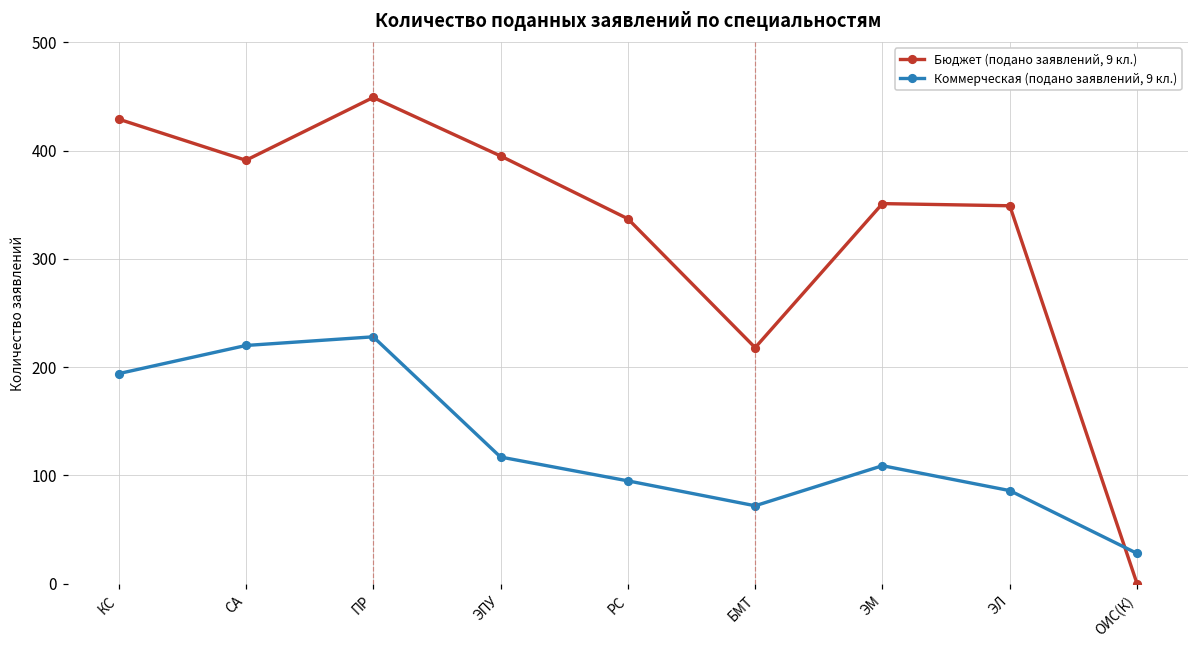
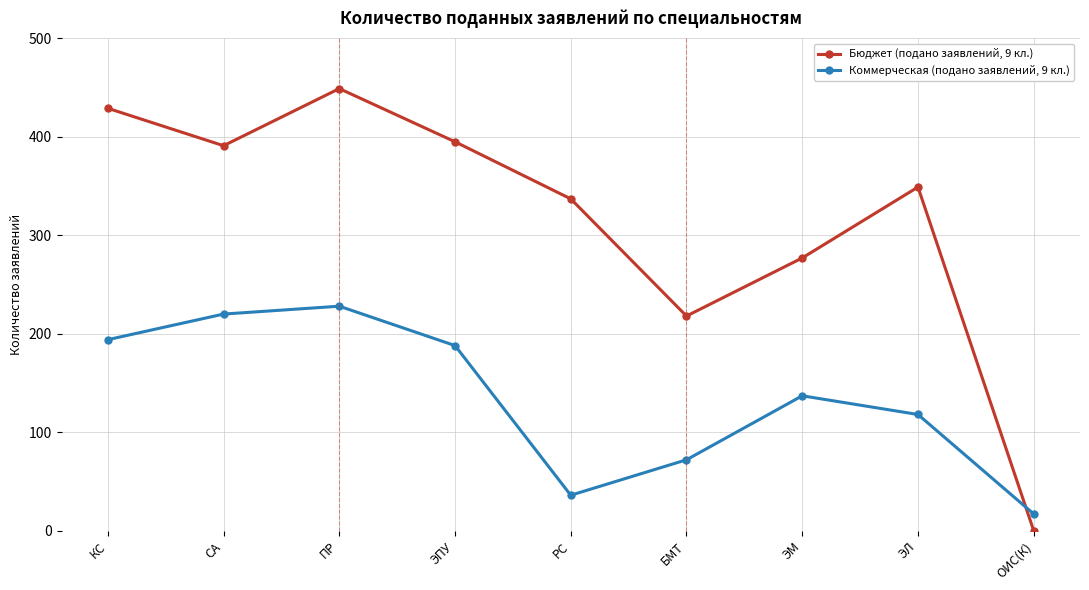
  {
    "Бюджет (подано заявлений, 9 кл.)": {
      "КС": 430,
      "СА": 390,
      "ПР": 450,
      "ЭПУ": 400,
      "РС": 340,
      "БМТ": 220,
-     "ЭМ": 350,
+     "ЭМ": 280,
      "ЭЛ": 350,
      "ОИС(К)": 0
    },
    "Коммерческая (подано заявлений, 9 кл.)": {
      "КС": 190,
      "СА": 220,
      "ПР": 230,
-     "ЭПУ": 120,
-     "РС": 100,
+     "ЭПУ": 190,
+     "РС": 40,
      "БМТ": 70,
-     "ЭМ": 110,
-     "ЭЛ": 90,
-     "ОИС(К)": 30
+     "ЭМ": 140,
+     "ЭЛ": 120,
+     "ОИС(К)": 20
    }
  }
